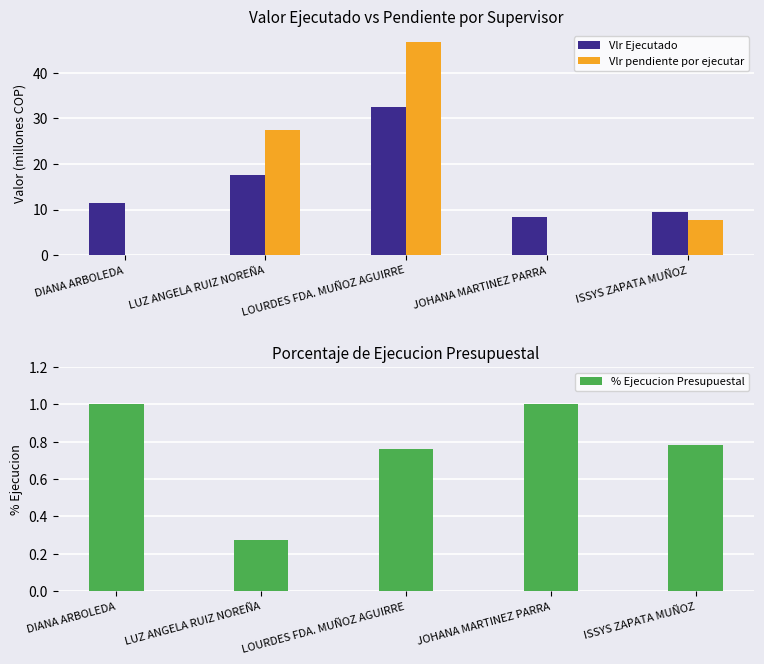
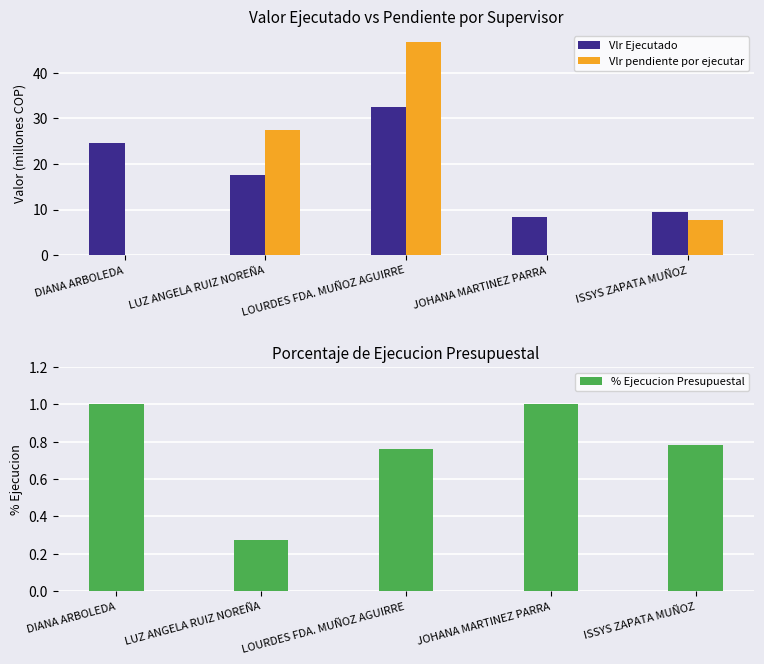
  {
    "Valor Ejecutado vs Pendiente por Supervisor": {
      "Vlr Ejecutado": {
-       "DIANA ARBOLEDA": 12,
+       "DIANA ARBOLEDA": 25,
        "LUZ ANGELA RUIZ NOREÑA": 17,
        "LOURDES FDA. MUÑOZ AGUIRRE": 33,
        "JOHANA MARTINEZ PARRA": 8,
        "ISSYS ZAPATA MUÑOZ": 9
      },
      "Vlr pendiente por ejecutar": {
        "DIANA ARBOLEDA": 0,
        "LUZ ANGELA RUIZ NOREÑA": 27,
        "LOURDES FDA. MUÑOZ AGUIRRE": 47,
        "JOHANA MARTINEZ PARRA": 0,
        "ISSYS ZAPATA MUÑOZ": 8
      }
    },
    "Porcentaje de Ejecucion Presupuestal": {
      "DIANA ARBOLEDA": 1.00,
      "LUZ ANGELA RUIZ NOREÑA": 0.27,
      "LOURDES FDA. MUÑOZ AGUIRRE": 0.76,
      "JOHANA MARTINEZ PARRA": 1.00,
      "ISSYS ZAPATA MUÑOZ": 0.78
    }
  }
